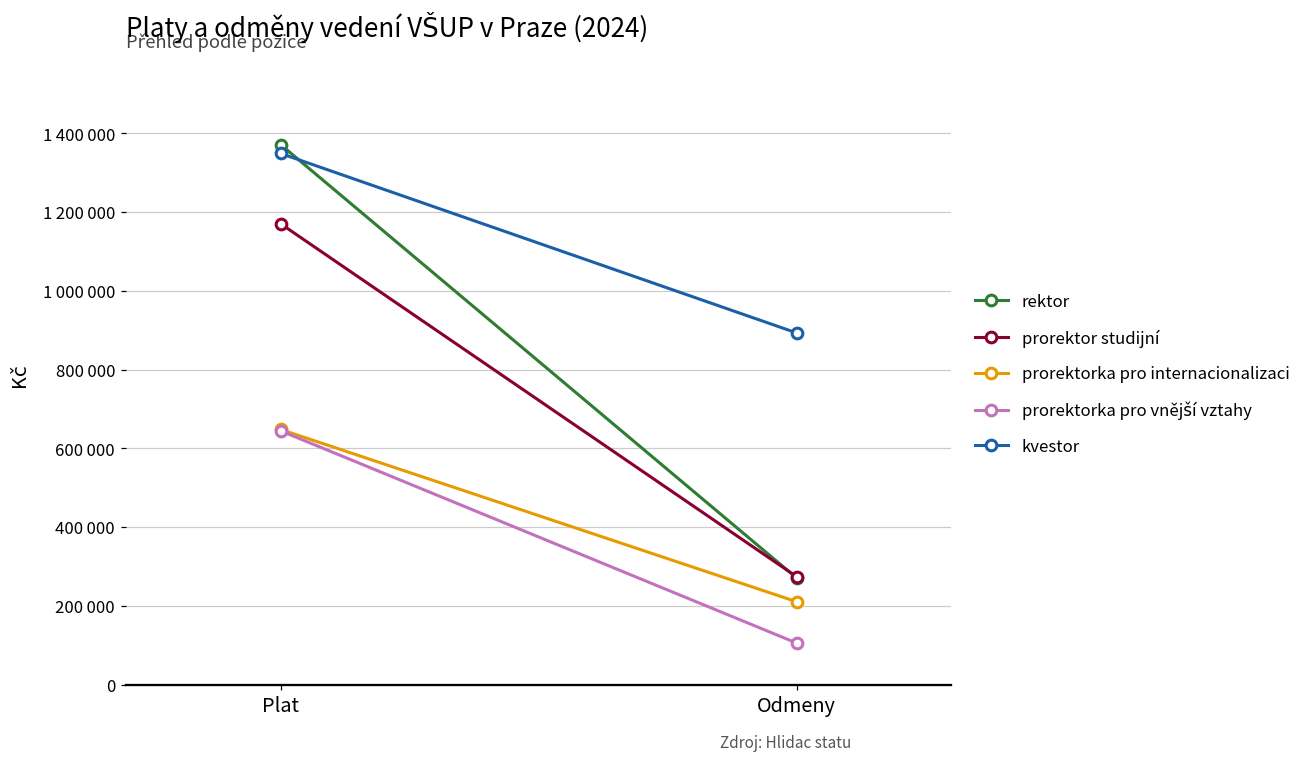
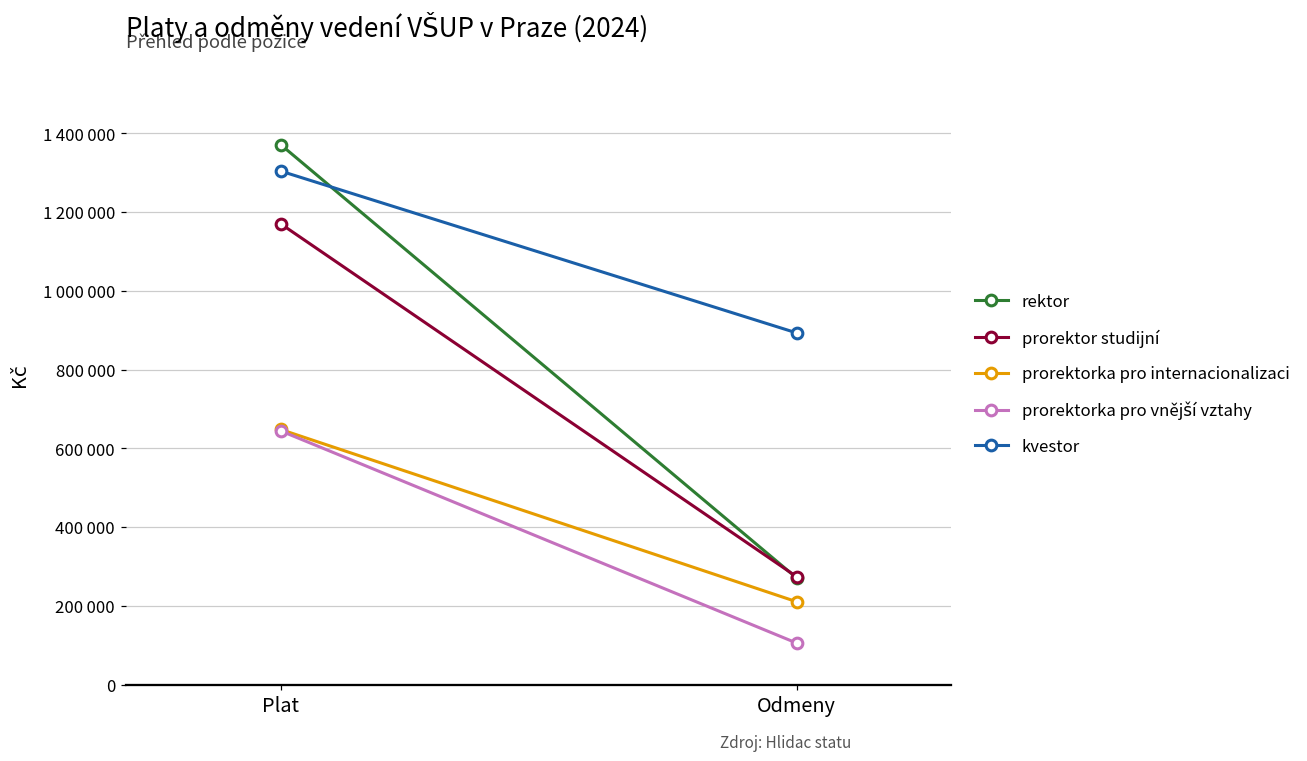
  {
    "rektor": {
      "Plat": 1370000
    },
    "prorektor studijní": {
      "Plat": 1170000
    },
    "prorektorka pro internacionalizaci": {
      "Odmeny": 210000
    },
    "prorektorka pro vnější vztahy": {
      "Odmeny": 110000
    },
    "kvestor": {
-     "Plat": 1350000,
+     "Plat": 1300000,
      "Odmeny": 890000
    }
  }
